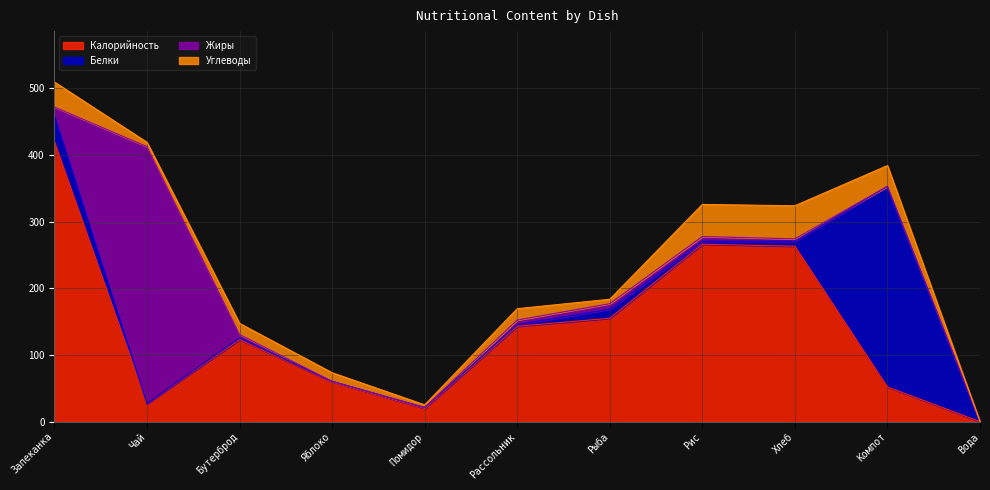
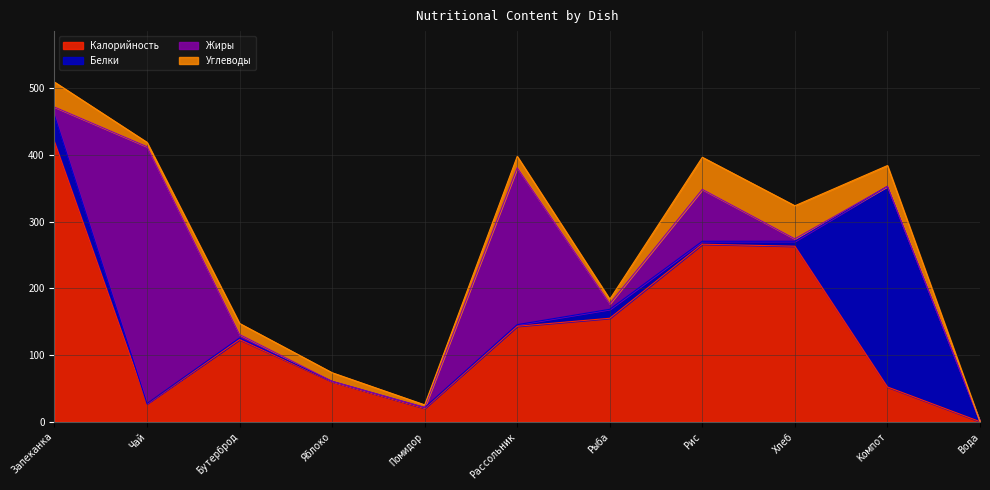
  {
    "Калорийность": {
      "Запеканка": 420,
      "Рыба": 160,
      "Рис": 270,
      "Хлеб": 260,
      "Компот": 50
    },
    "Белки": {
      "Запеканка": 40,
      "Рыба": 10,
      "Рис": 0
    },
    "Жиры": {
      "Запеканка": 10,
      "Чай": 390,
      "Бутерброд": 10,
-     "Рассольник": 10,
+     "Рассольник": 240,
      "Рыба": 10,
-     "Рис": 10
+     "Рис": 80
    },
    "Углеводы": {
      "Запеканка": 40,
      "Чай": 10,
      "Бутерброд": 20,
      "Яблоко": 10,
      "Рассольник": 20,
      "Рыба": 10,
      "Рис": 50,
      "Хлеб": 50,
      "Компот": 30
    }
  }
